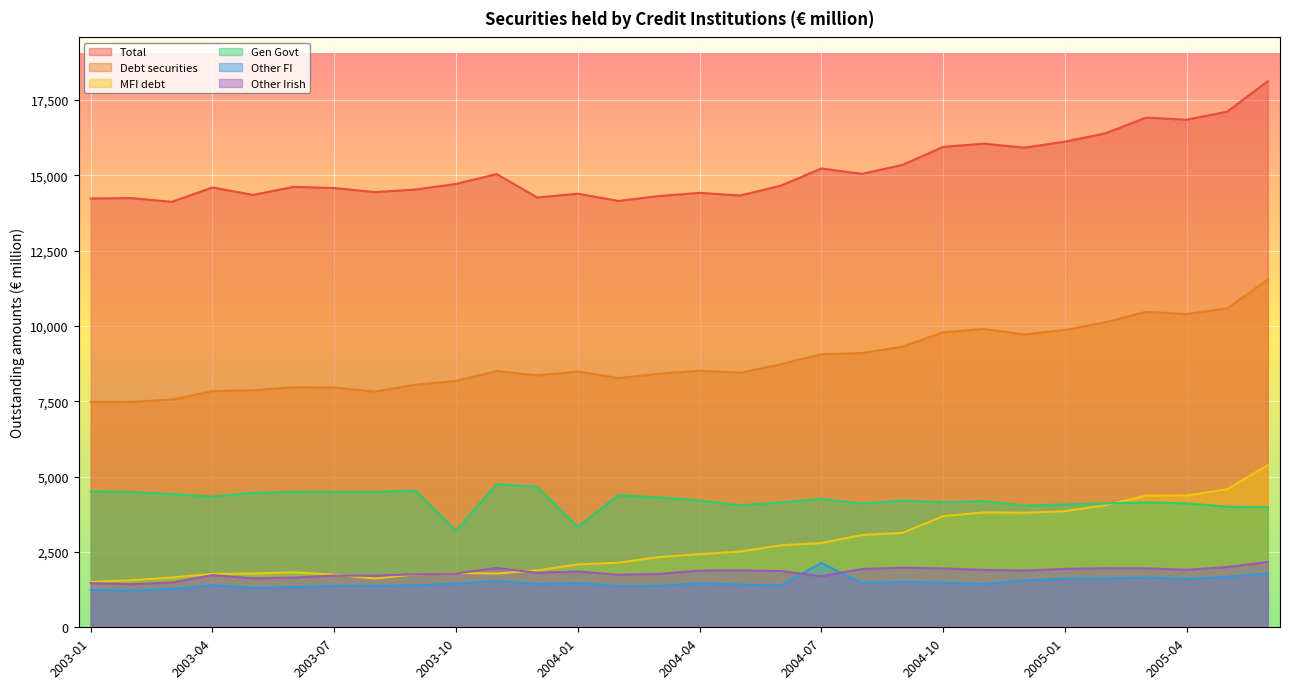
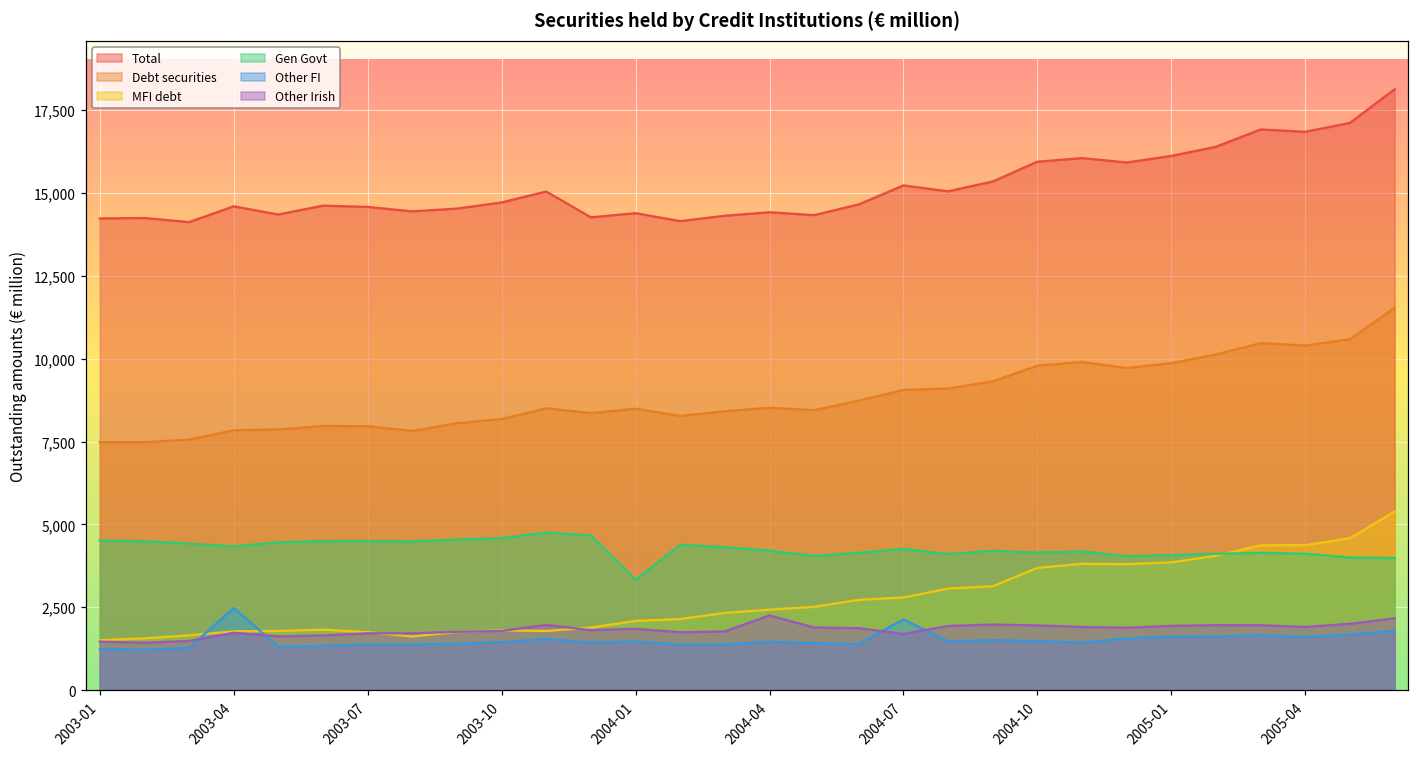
  {
    "Gen Govt": {
      "2003-01": "4,500",
      "2003-04": "4,300",
      "2003-07": "4,500",
-     "2003-10": "3,200",
+     "2003-10": "4,600",
      "2004-01": "3,300",
      "2004-04": "4,200",
      "2004-07": "4,300",
      "2004-10": "4,100",
      "2005-01": "4,100",
      "2005-04": "4,100"
    },
    "Other FI": {
      "2003-01": "1,200",
-     "2003-04": "1,400",
+     "2003-04": "2,500",
      "2003-07": "1,400",
      "2003-10": "1,400",
      "2004-01": "1,500",
      "2004-04": "1,500",
      "2004-07": "2,100",
      "2004-10": "1,500",
      "2005-01": "1,600",
      "2005-04": "1,600"
    },
    "Other Irish": {
      "2004-01": "1,900",
-     "2004-04": "1,900",
+     "2004-04": "2,300",
      "2004-07": "1,700",
      "2004-10": "2,000",
      "2005-01": "1,900",
      "2005-04": "1,900"
    }
  }
